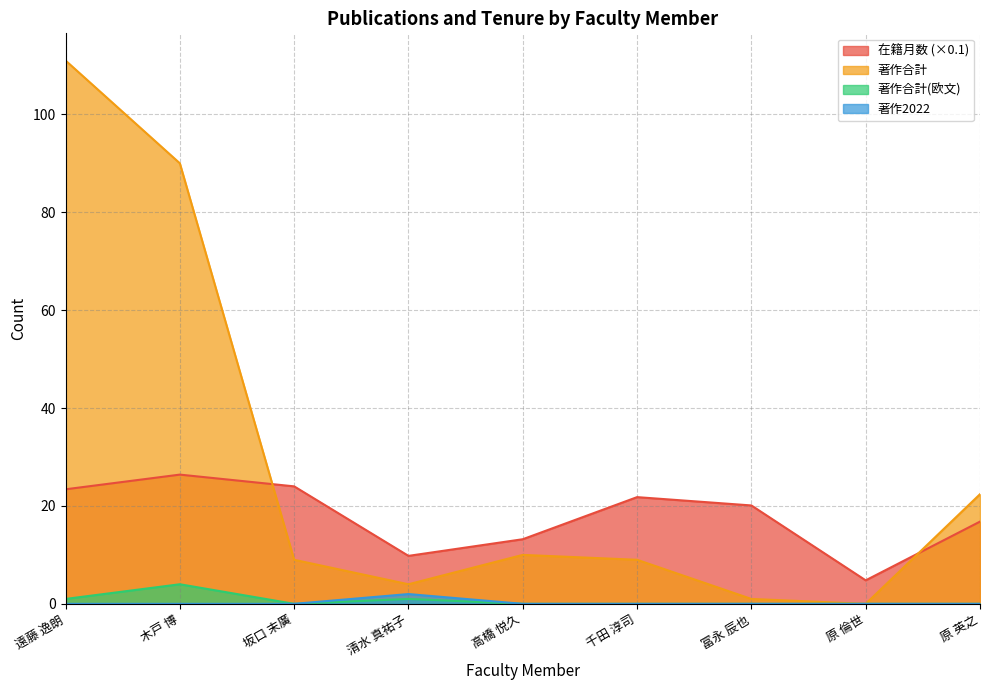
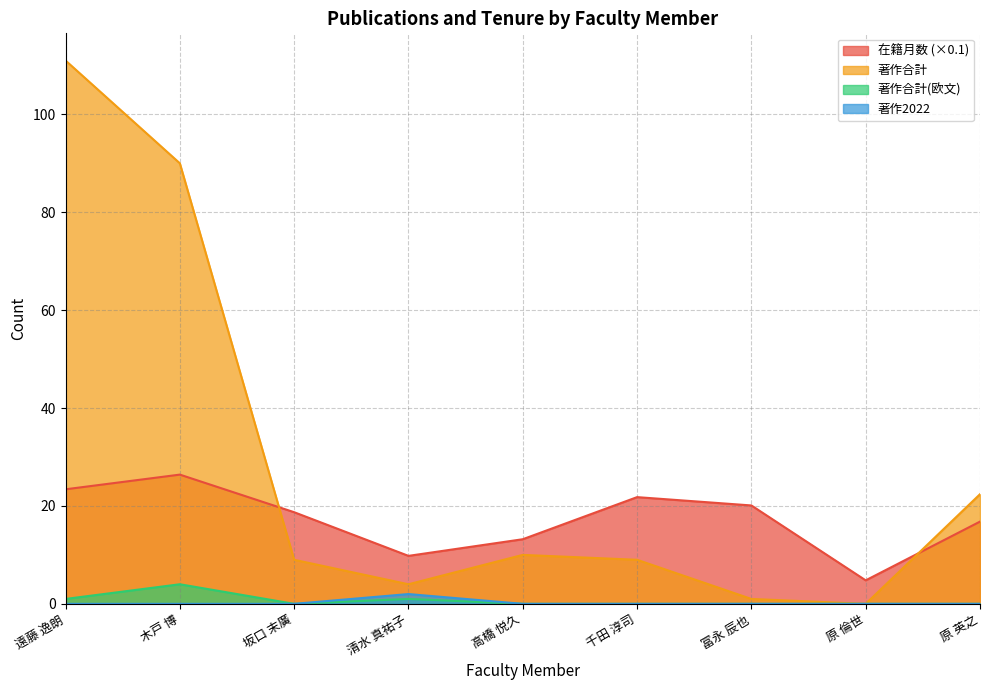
  {
    "在籍月数 (×0.1)": {
      "遠藤 逸朗": 23,
      "木戸 博": 26,
-     "坂口 末廣": 24,
+     "坂口 末廣": 19,
      "清水 真祐子": 10,
      "高橋 悦久": 13,
      "千田 淳司": 22,
      "冨永 辰也": 20,
      "原 倫世": 5,
      "原 英之": 17
    },
    "著作合計": {
      "遠藤 逸朗": 111,
      "木戸 博": 90,
      "坂口 末廣": 9,
      "清水 真祐子": 4,
      "高橋 悦久": 10,
      "千田 淳司": 9,
      "冨永 辰也": 1,
      "原 英之": 22
    },
    "著作合計(欧文)": {
      "遠藤 逸朗": 1,
      "木戸 博": 4,
      "清水 真祐子": 1
    },
    "著作2022": {
      "遠藤 逸朗": 0,
      "木戸 博": 0,
      "清水 真祐子": 2
    }
  }
